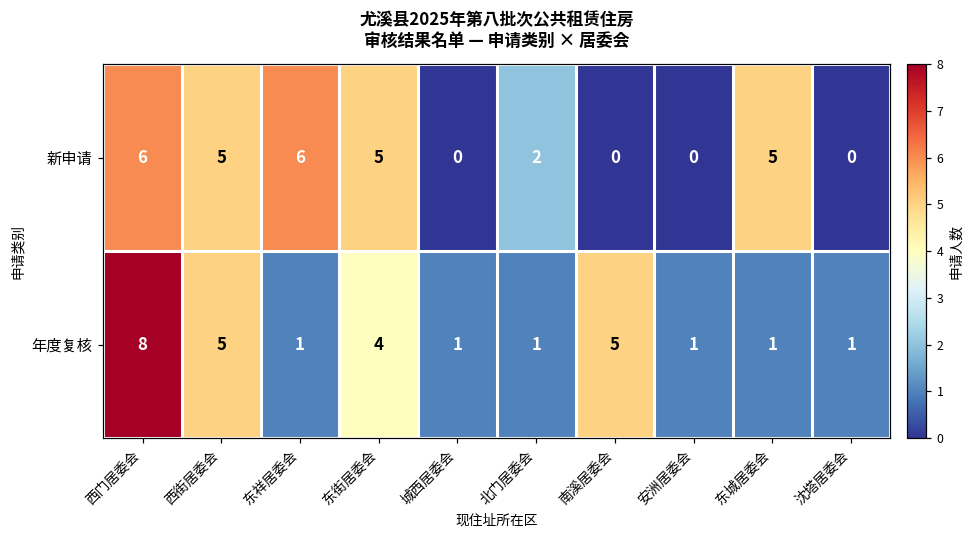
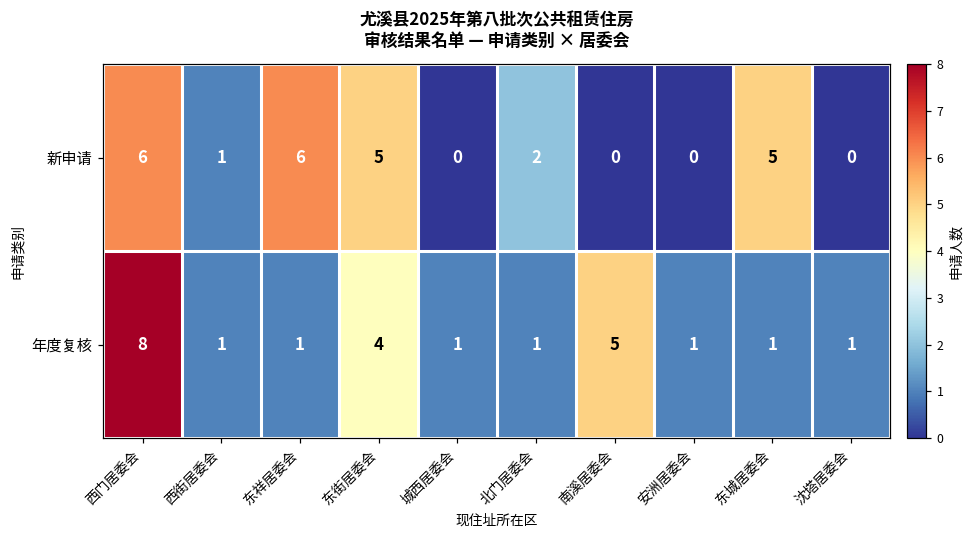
  {
    "新申请": {
      "西门居委会": 6,
-     "西街居委会": 5,
+     "西街居委会": 1,
      "东祥居委会": 6,
      "东街居委会": 5,
      "城西居委会": 0,
      "北门居委会": 2,
      "南溪居委会": 0,
      "安洲居委会": 0,
      "东城居委会": 5,
      "沈塔居委会": 0
    },
    "年度复核": {
      "西门居委会": 8,
-     "西街居委会": 5,
+     "西街居委会": 1,
      "东祥居委会": 1,
      "东街居委会": 4,
      "城西居委会": 1,
      "北门居委会": 1,
      "南溪居委会": 5,
      "安洲居委会": 1,
      "东城居委会": 1,
      "沈塔居委会": 1
    }
  }
